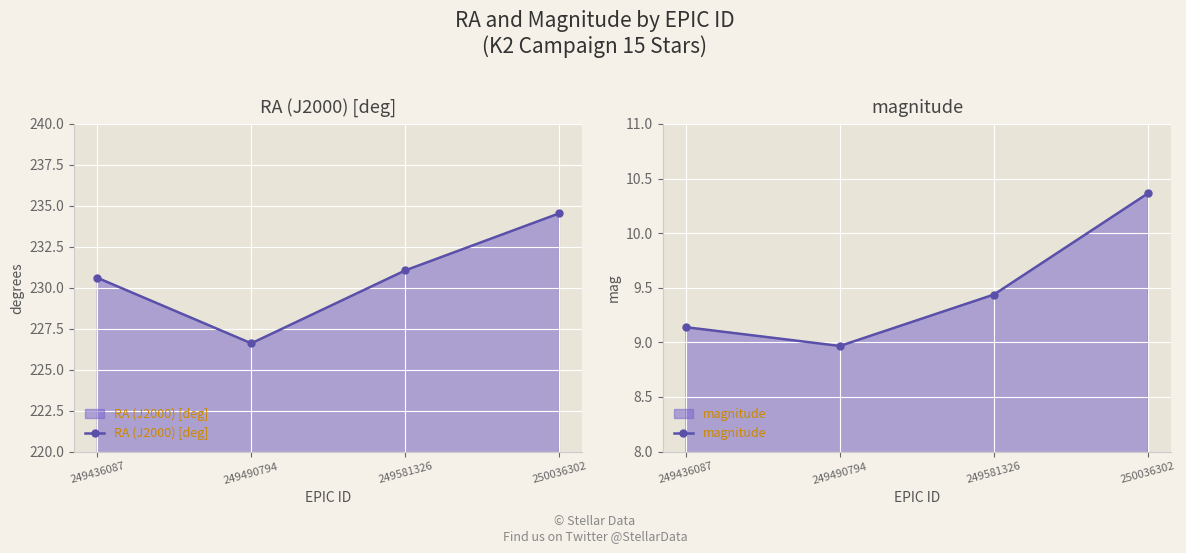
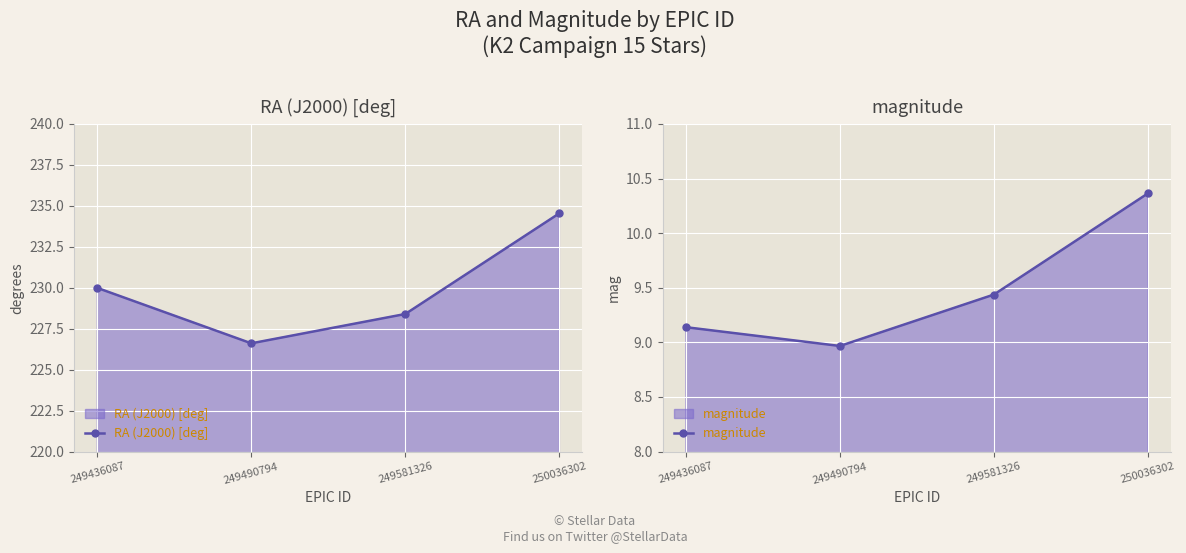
  {
    "RA (J2000) [deg]": {
-     "249436087": 230.6,
+     "249436087": 230.0,
      "249490794": 226.6,
-     "249581326": 231.1,
+     "249581326": 228.4,
      "250036302": 234.5
    },
    "magnitude": {
      "249436087": 9.14,
      "249490794": 8.97,
      "249581326": 9.44,
      "250036302": 10.37
    }
  }
